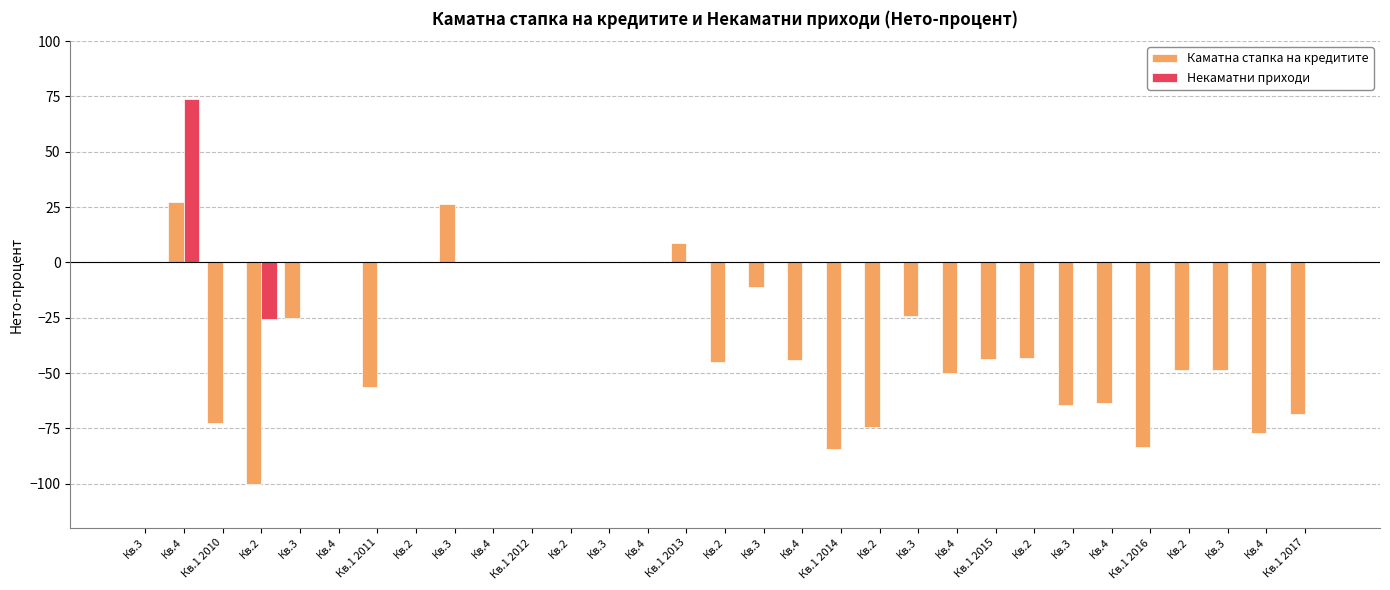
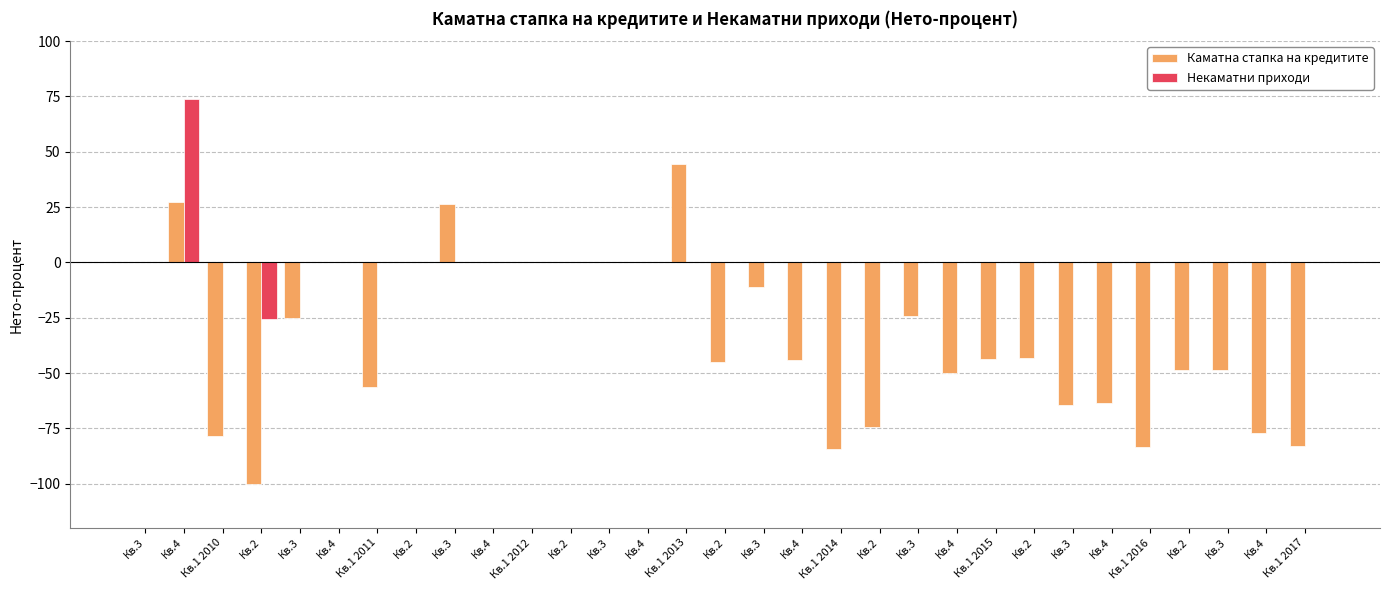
  {
    "Каматна стапка на кредитите": {
-     "Кв.1 2010": -73,
+     "Кв.1 2010": -79,
      "Кв.1 2011": -56,
      "Кв.1 2012": 0,
-     "Кв.1 2013": 9,
+     "Кв.1 2013": 45,
      "Кв.1 2014": -84,
      "Кв.1 2015": -44,
      "Кв.1 2016": -84,
-     "Кв.1 2017": -68
+     "Кв.1 2017": -83
    },
    "Некаматни приходи": {
      "Кв.1 2010": 0,
      "Кв.1 2011": 0,
      "Кв.1 2012": 0,
      "Кв.1 2013": 0,
      "Кв.1 2014": 0,
      "Кв.1 2015": 0,
      "Кв.1 2016": 0,
      "Кв.1 2017": 0
    }
  }
